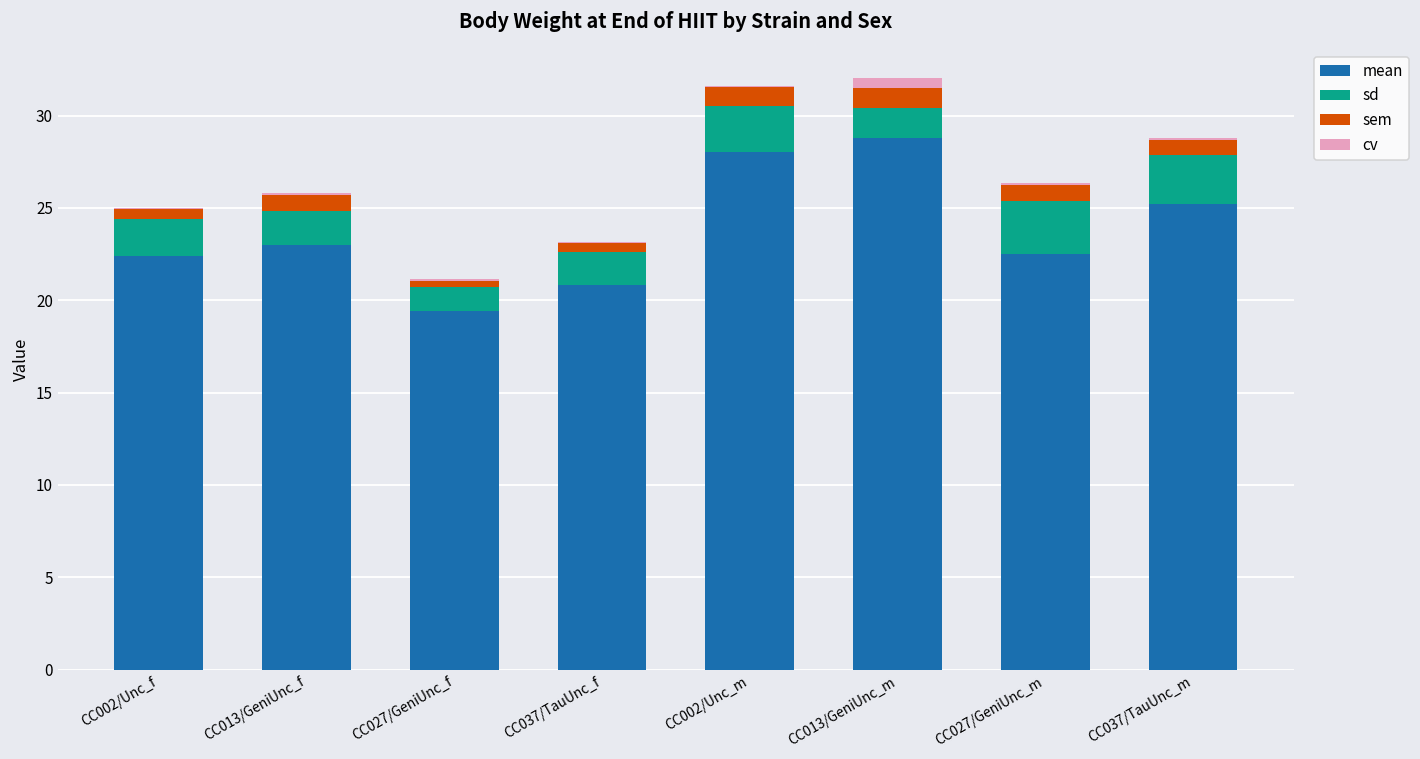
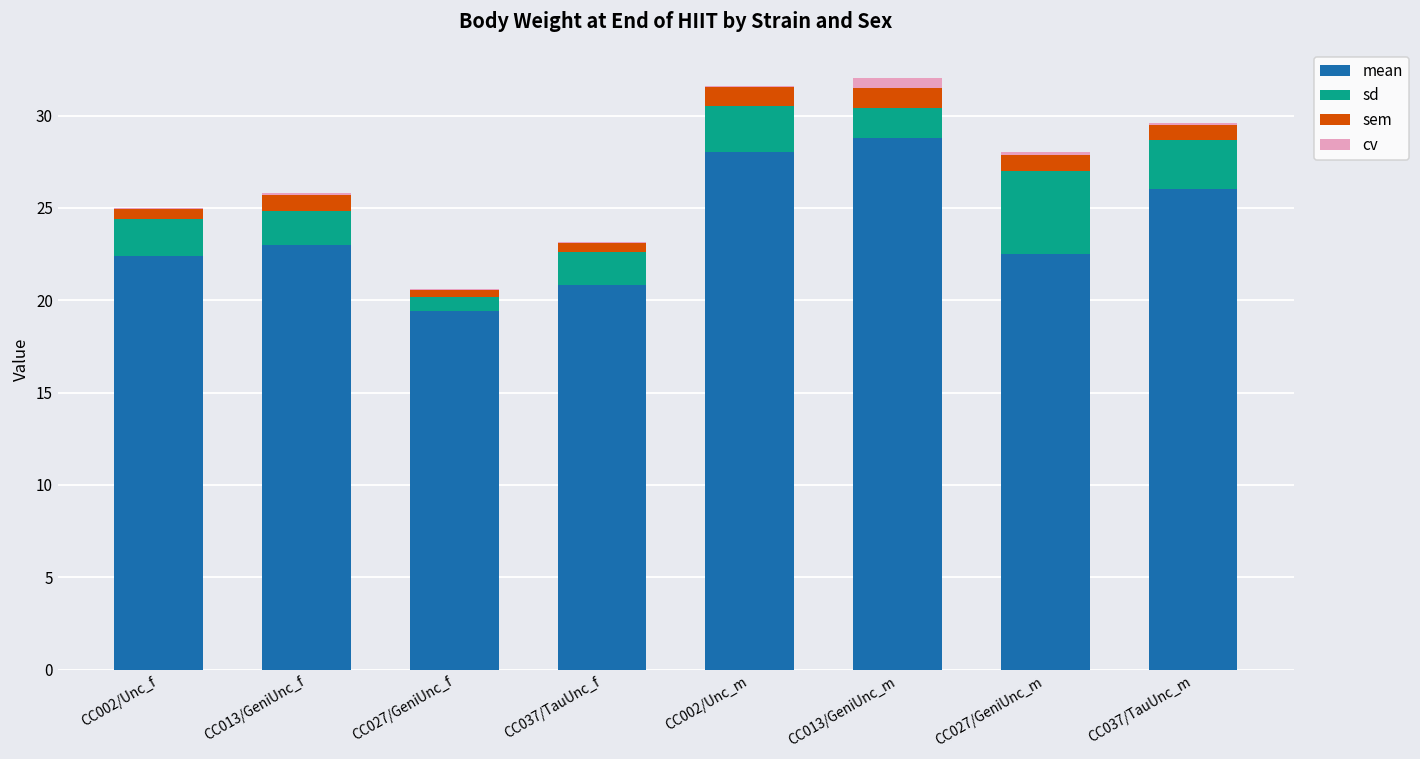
  {
    "mean": {
      "CC002/Unc_f": 22.4,
      "CC013/GeniUnc_f": 23.0,
      "CC027/GeniUnc_f": 19.4,
      "CC037/TauUnc_f": 20.8,
      "CC002/Unc_m": 28.0,
      "CC013/GeniUnc_m": 28.8,
      "CC027/GeniUnc_m": 22.5,
-     "CC037/TauUnc_m": 25.2
+     "CC037/TauUnc_m": 26.0
    },
    "sd": {
      "CC002/Unc_f": 2.0,
      "CC013/GeniUnc_f": 1.8,
-     "CC027/GeniUnc_f": 1.3,
+     "CC027/GeniUnc_f": 0.8,
      "CC037/TauUnc_f": 1.8,
      "CC002/Unc_m": 2.5,
      "CC013/GeniUnc_m": 1.6,
-     "CC027/GeniUnc_m": 2.9,
+     "CC027/GeniUnc_m": 4.5,
      "CC037/TauUnc_m": 2.7
    },
    "sem": {
      "CC002/Unc_f": 0.5,
      "CC013/GeniUnc_f": 0.9,
      "CC027/GeniUnc_f": 0.4,
      "CC037/TauUnc_f": 0.5,
      "CC002/Unc_m": 1.0,
      "CC013/GeniUnc_m": 1.0,
      "CC027/GeniUnc_m": 0.9,
      "CC037/TauUnc_m": 0.8
    },
    "cv": {
      "CC013/GeniUnc_m": 0.5
    }
  }
